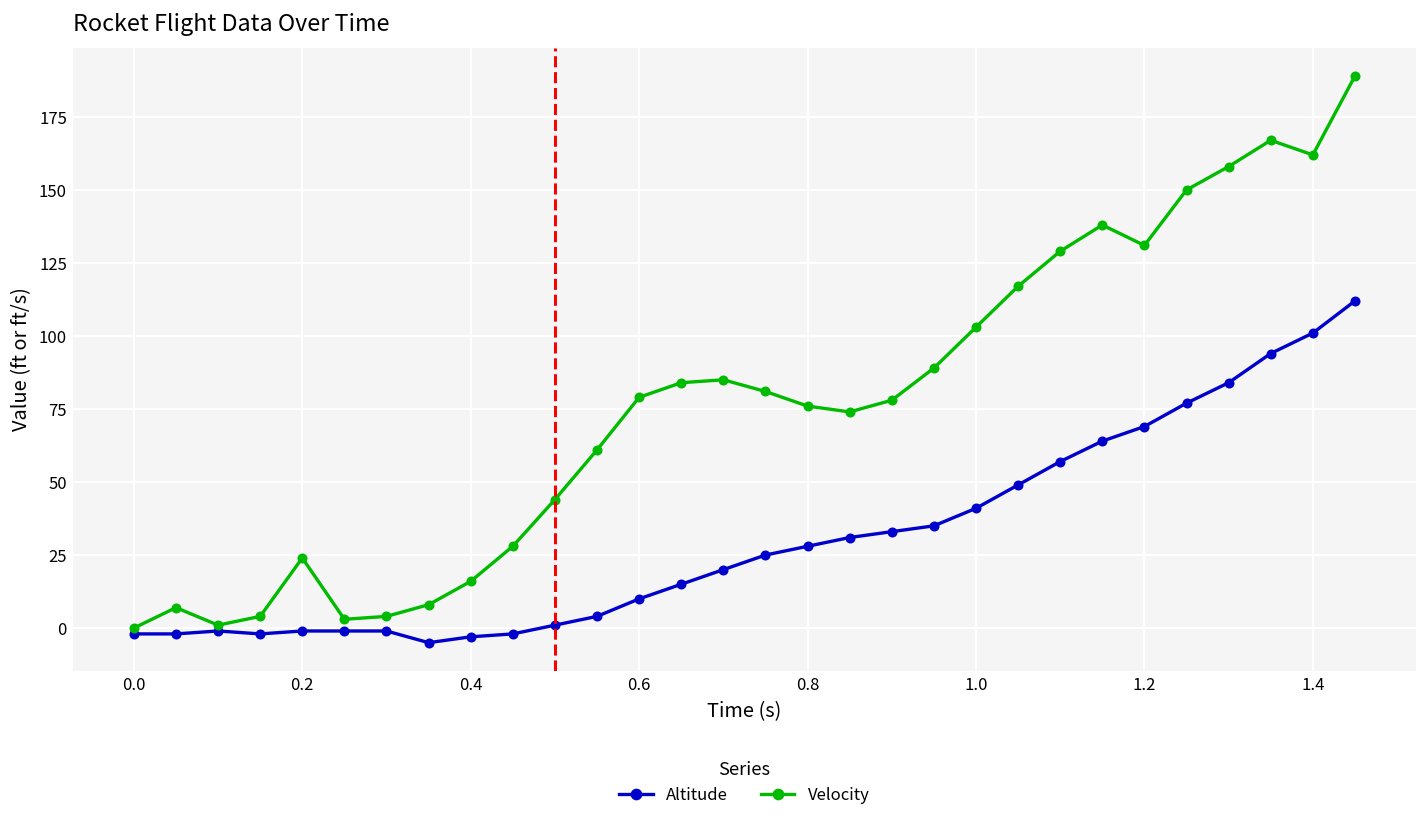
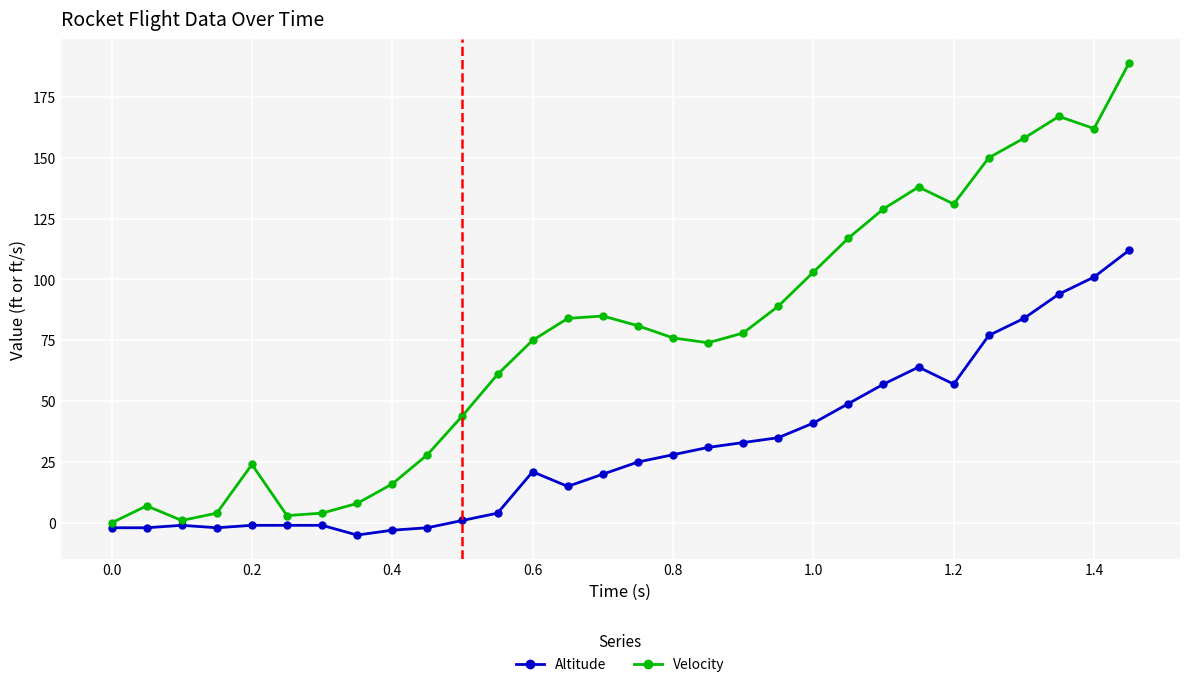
  {
    "Altitude": {
      "0.0": -2,
      "0.2": -1,
      "0.4": -3,
-     "0.6": 10,
+     "0.6": 21,
      "0.8": 28,
      "1.0": 41,
-     "1.2": 69,
+     "1.2": 57,
      "1.4": 101
    },
    "Velocity": {
      "0.0": 0,
      "0.2": 24,
      "0.4": 16,
-     "0.6": 79,
+     "0.6": 75,
      "0.8": 76,
      "1.0": 103,
      "1.2": 131,
      "1.4": 162
    }
  }
